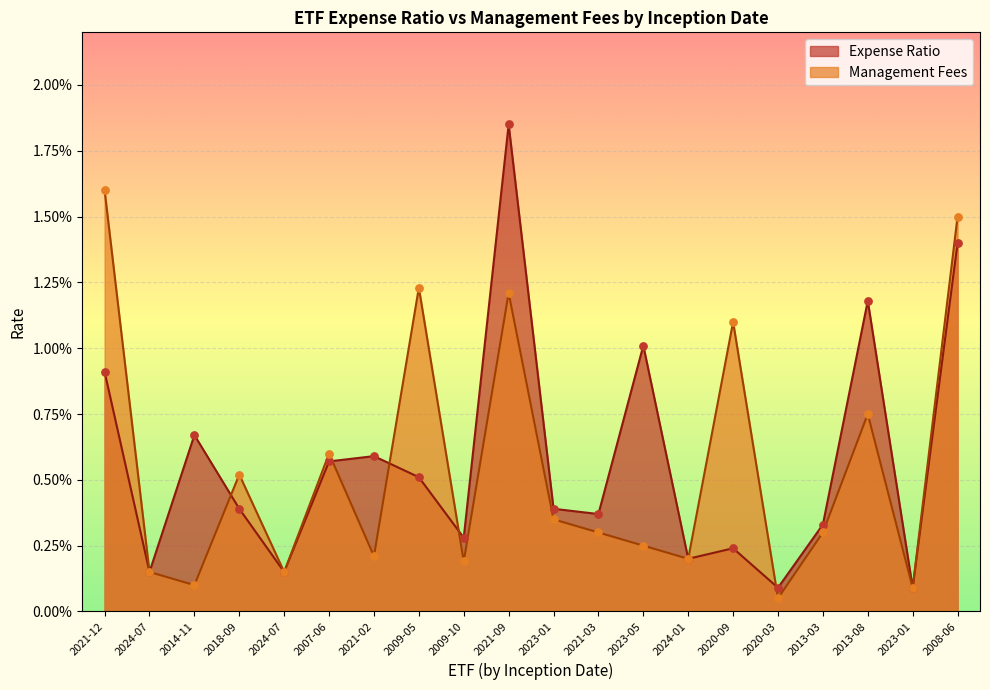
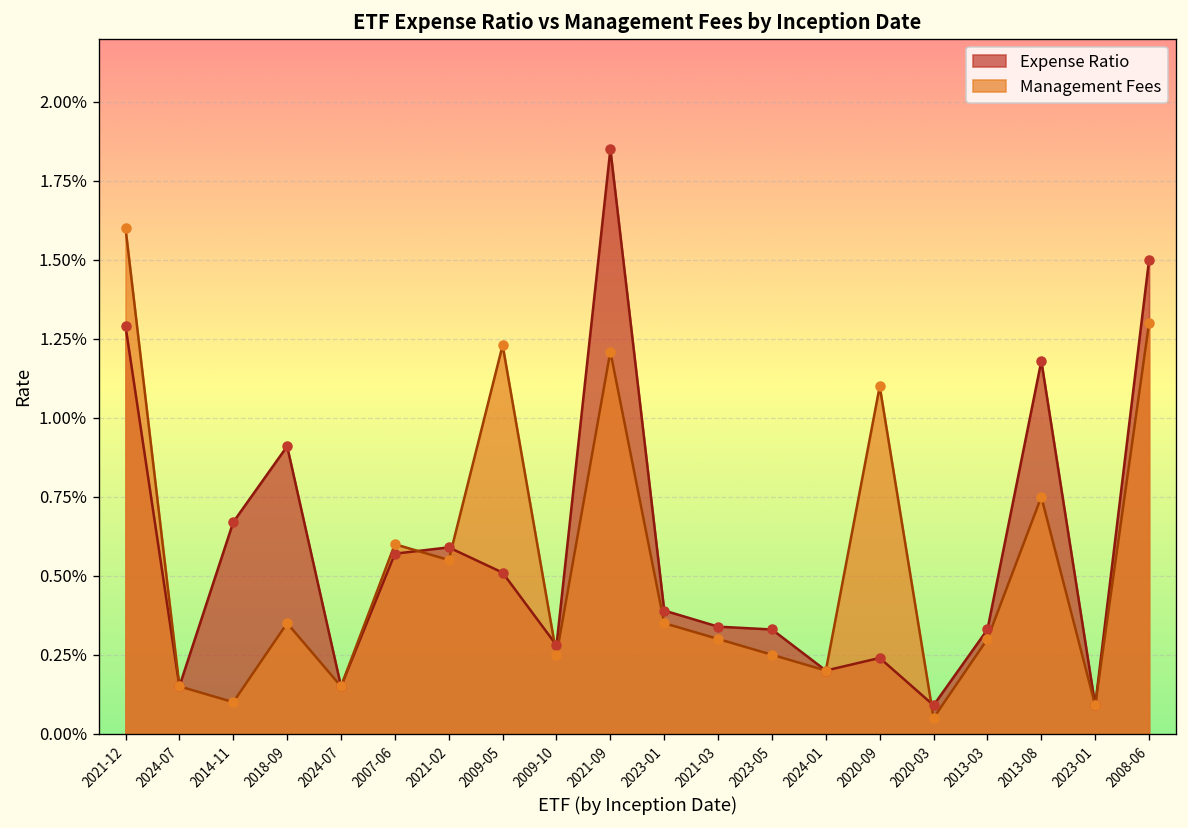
  {
    "Expense Ratio": {
-     "2021-12": "0.91%",
+     "2021-12": "1.29%",
      "2014-11": "0.67%",
-     "2018-09": "0.39%",
+     "2018-09": "0.91%",
      "2007-06": "0.57%",
      "2021-02": "0.59%",
      "2009-05": "0.51%",
      "2009-10": "0.28%",
      "2021-09": "1.85%",
-     "2021-03": "0.37%",
-     "2023-05": "1.01%",
+     "2021-03": "0.34%",
+     "2023-05": "0.33%",
      "2020-09": "0.24%",
      "2020-03": "0.09%",
      "2013-03": "0.33%",
      "2013-08": "1.18%",
-     "2008-06": "1.40%"
+     "2008-06": "1.50%"
    },
    "Management Fees": {
      "2021-12": "1.60%",
      "2014-11": "0.10%",
-     "2018-09": "0.52%",
+     "2018-09": "0.35%",
      "2007-06": "0.60%",
-     "2021-02": "0.21%",
+     "2021-02": "0.55%",
      "2009-05": "1.23%",
-     "2009-10": "0.19%",
+     "2009-10": "0.25%",
      "2021-09": "1.21%",
      "2021-03": "0.30%",
      "2023-05": "0.25%",
      "2020-09": "1.10%",
      "2020-03": "0.05%",
      "2013-03": "0.30%",
      "2013-08": "0.75%",
-     "2008-06": "1.50%"
+     "2008-06": "1.30%"
    }
  }
